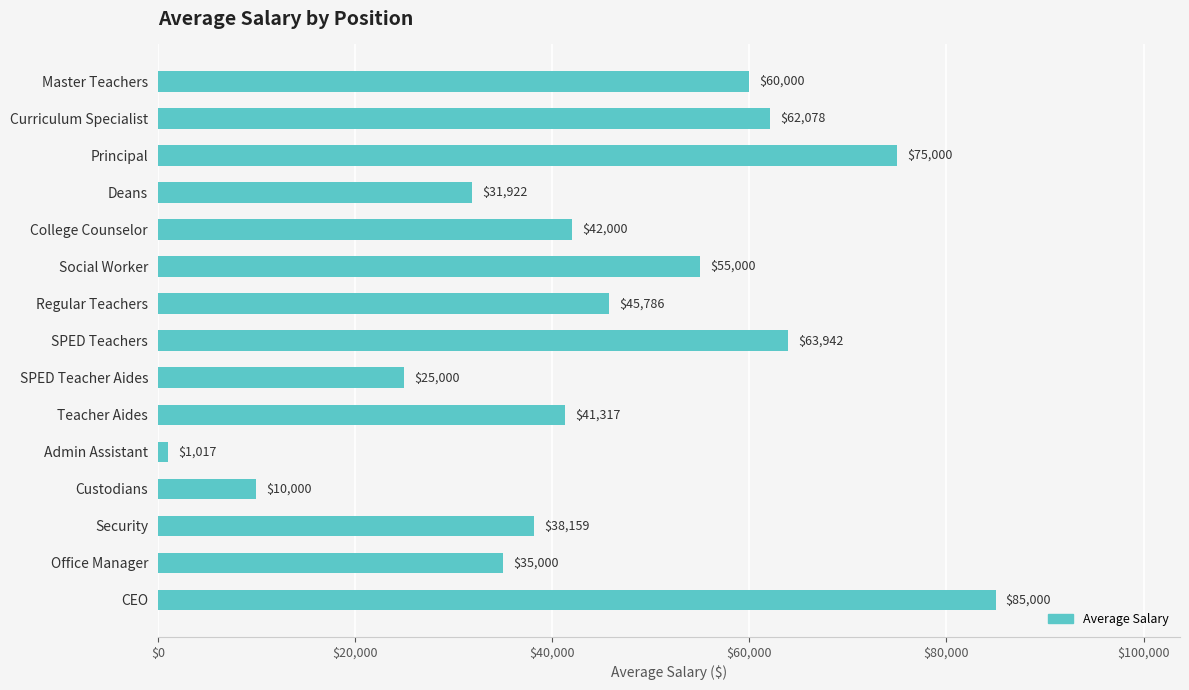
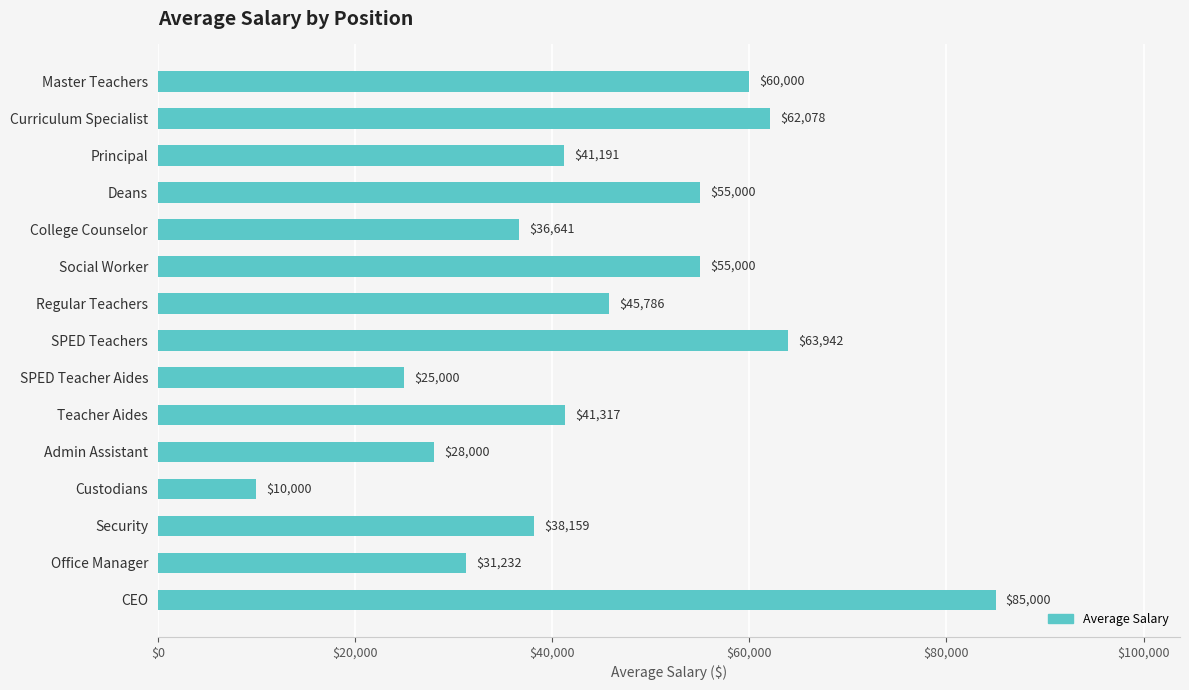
  {
    "Master Teachers": "$60,000",
    "Curriculum Specialist": "$62,078",
-   "Principal": "$75,000",
-   "Deans": "$31,922",
-   "College Counselor": "$42,000",
+   "Principal": "$41,191",
+   "Deans": "$55,000",
+   "College Counselor": "$36,641",
    "Social Worker": "$55,000",
    "Regular Teachers": "$45,786",
    "SPED Teachers": "$63,942",
    "SPED Teacher Aides": "$25,000",
    "Teacher Aides": "$41,317",
-   "Admin Assistant": "$1,017",
+   "Admin Assistant": "$28,000",
    "Custodians": "$10,000",
    "Security": "$38,159",
-   "Office Manager": "$35,000",
+   "Office Manager": "$31,232",
    "CEO": "$85,000"
  }
